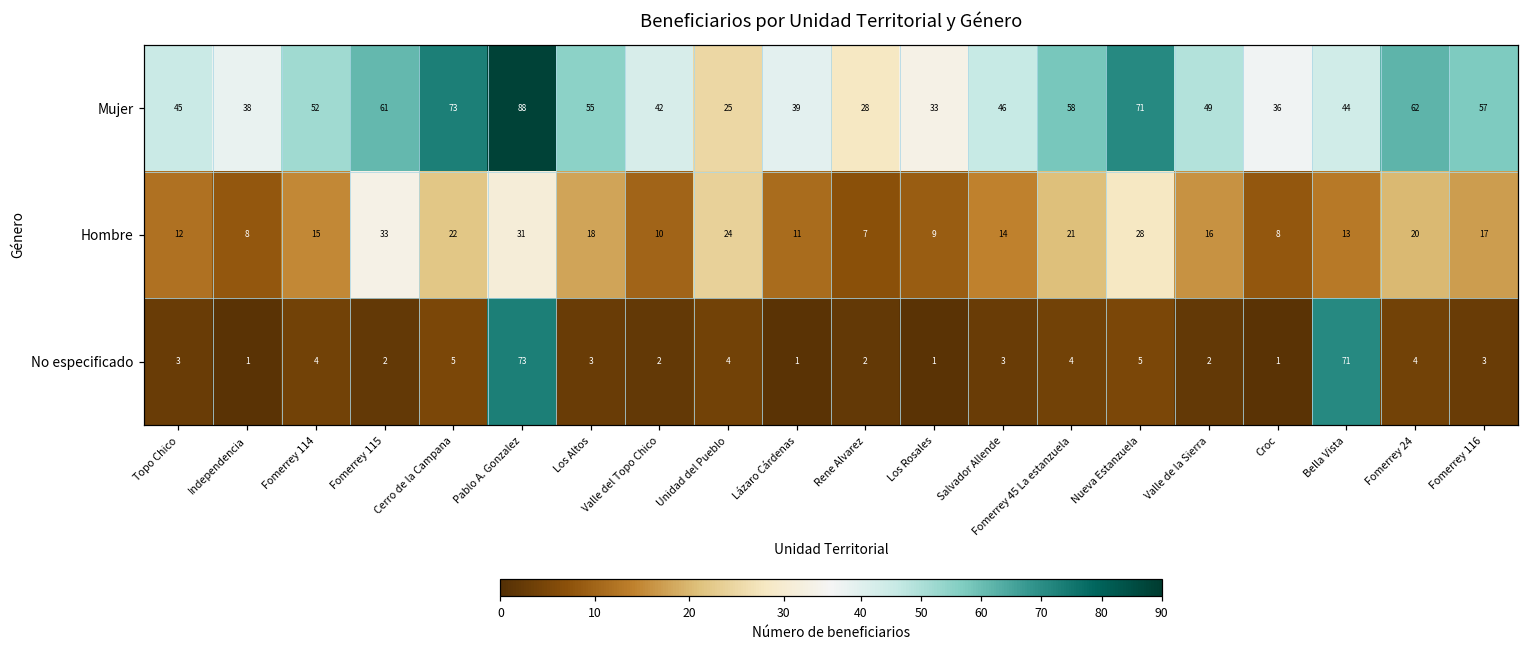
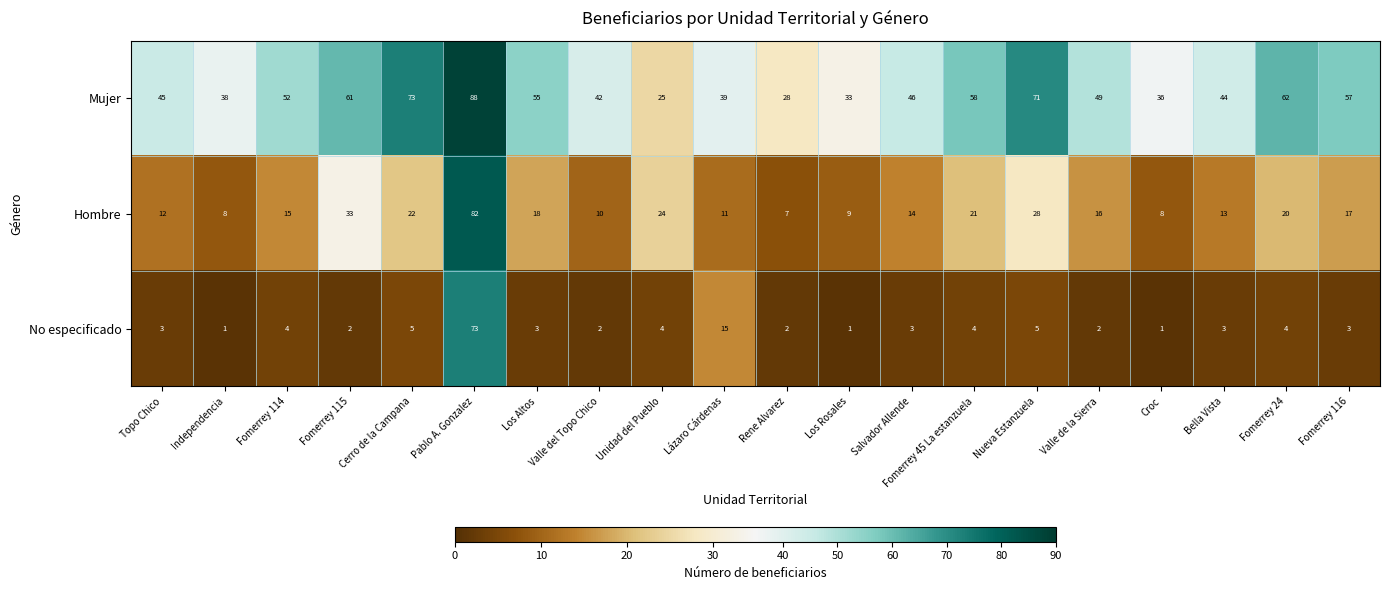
  {
    "Mujer": {
      "Topo Chico": 45,
      "Independencia": 38,
      "Fomerrey 114": 52,
      "Fomerrey 115": 61,
      "Cerro de la Campana": 73,
      "Pablo A. Gonzalez": 88,
      "Los Altos": 55,
      "Valle del Topo Chico": 42,
      "Unidad del Pueblo": 25,
      "Lázaro Cárdenas": 39,
      "Rene Alvarez": 28,
      "Los Rosales": 33,
      "Salvador Allende": 46,
      "Fomerrey 45 La estanzuela": 58,
      "Nueva Estanzuela": 71,
      "Valle de la Sierra": 49,
      "Croc": 36,
      "Bella Vista": 44,
      "Fomerrey 24": 62,
      "Fomerrey 116": 57
    },
    "Hombre": {
      "Topo Chico": 12,
      "Independencia": 8,
      "Fomerrey 114": 15,
      "Fomerrey 115": 33,
      "Cerro de la Campana": 22,
-     "Pablo A. Gonzalez": 31,
+     "Pablo A. Gonzalez": 82,
      "Los Altos": 18,
      "Valle del Topo Chico": 10,
      "Unidad del Pueblo": 24,
      "Lázaro Cárdenas": 11,
      "Rene Alvarez": 7,
      "Los Rosales": 9,
      "Salvador Allende": 14,
      "Fomerrey 45 La estanzuela": 21,
      "Nueva Estanzuela": 28,
      "Valle de la Sierra": 16,
      "Croc": 8,
      "Bella Vista": 13,
      "Fomerrey 24": 20,
      "Fomerrey 116": 17
    },
    "No especificado": {
      "Topo Chico": 3,
      "Independencia": 1,
      "Fomerrey 114": 4,
      "Fomerrey 115": 2,
      "Cerro de la Campana": 5,
      "Pablo A. Gonzalez": 73,
      "Los Altos": 3,
      "Valle del Topo Chico": 2,
      "Unidad del Pueblo": 4,
-     "Lázaro Cárdenas": 1,
+     "Lázaro Cárdenas": 15,
      "Rene Alvarez": 2,
      "Los Rosales": 1,
      "Salvador Allende": 3,
      "Fomerrey 45 La estanzuela": 4,
      "Nueva Estanzuela": 5,
      "Valle de la Sierra": 2,
      "Croc": 1,
-     "Bella Vista": 71,
+     "Bella Vista": 3,
      "Fomerrey 24": 4,
      "Fomerrey 116": 3
    }
  }
